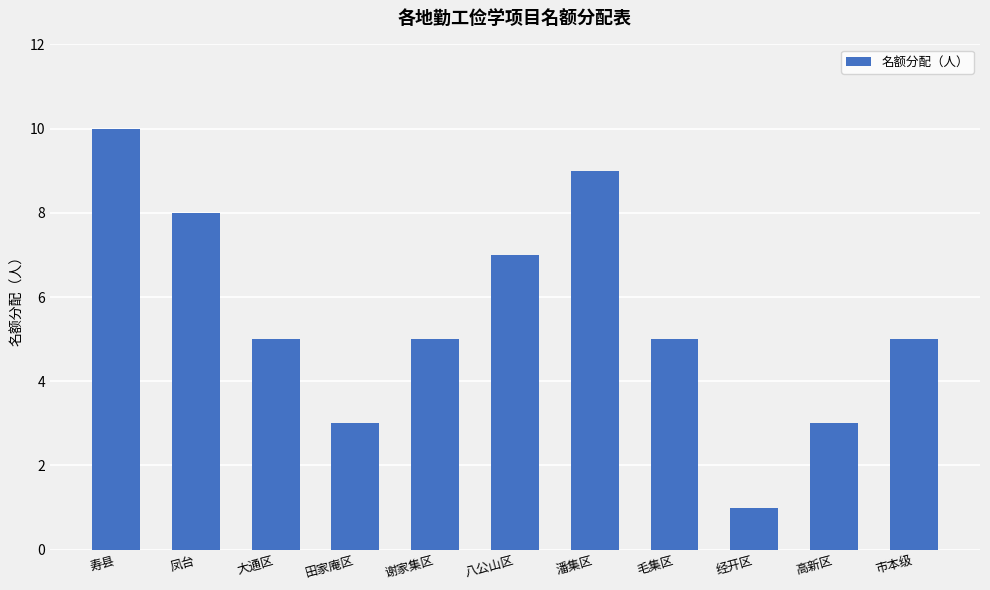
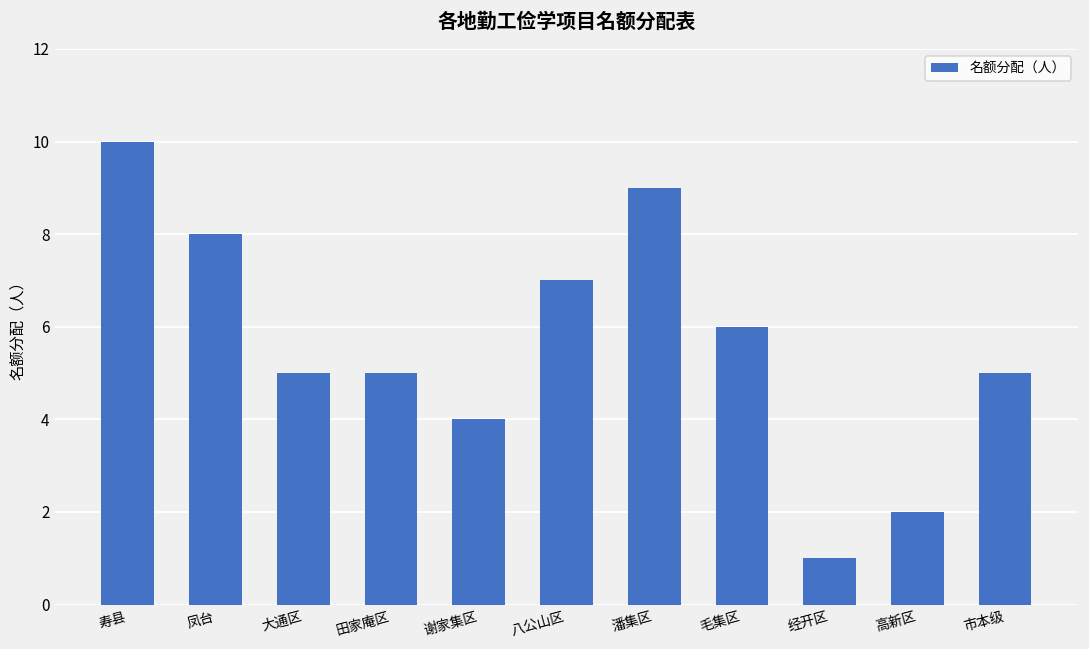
  {
    "寿县": 10,
    "凤台": 8,
    "大通区": 5,
-   "田家庵区": 3,
-   "谢家集区": 5,
+   "田家庵区": 5,
+   "谢家集区": 4,
    "八公山区": 7,
    "潘集区": 9,
-   "毛集区": 5,
+   "毛集区": 6,
    "经开区": 1,
-   "高新区": 3,
+   "高新区": 2,
    "市本级": 5
  }
